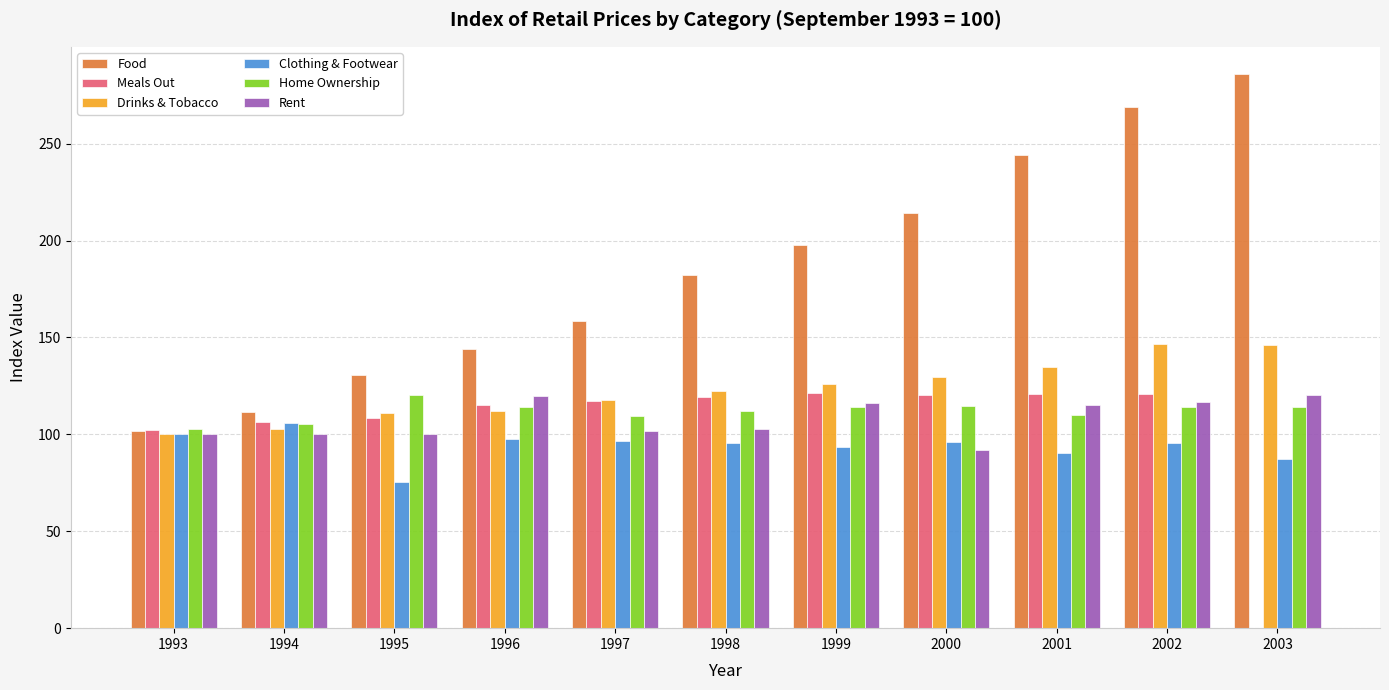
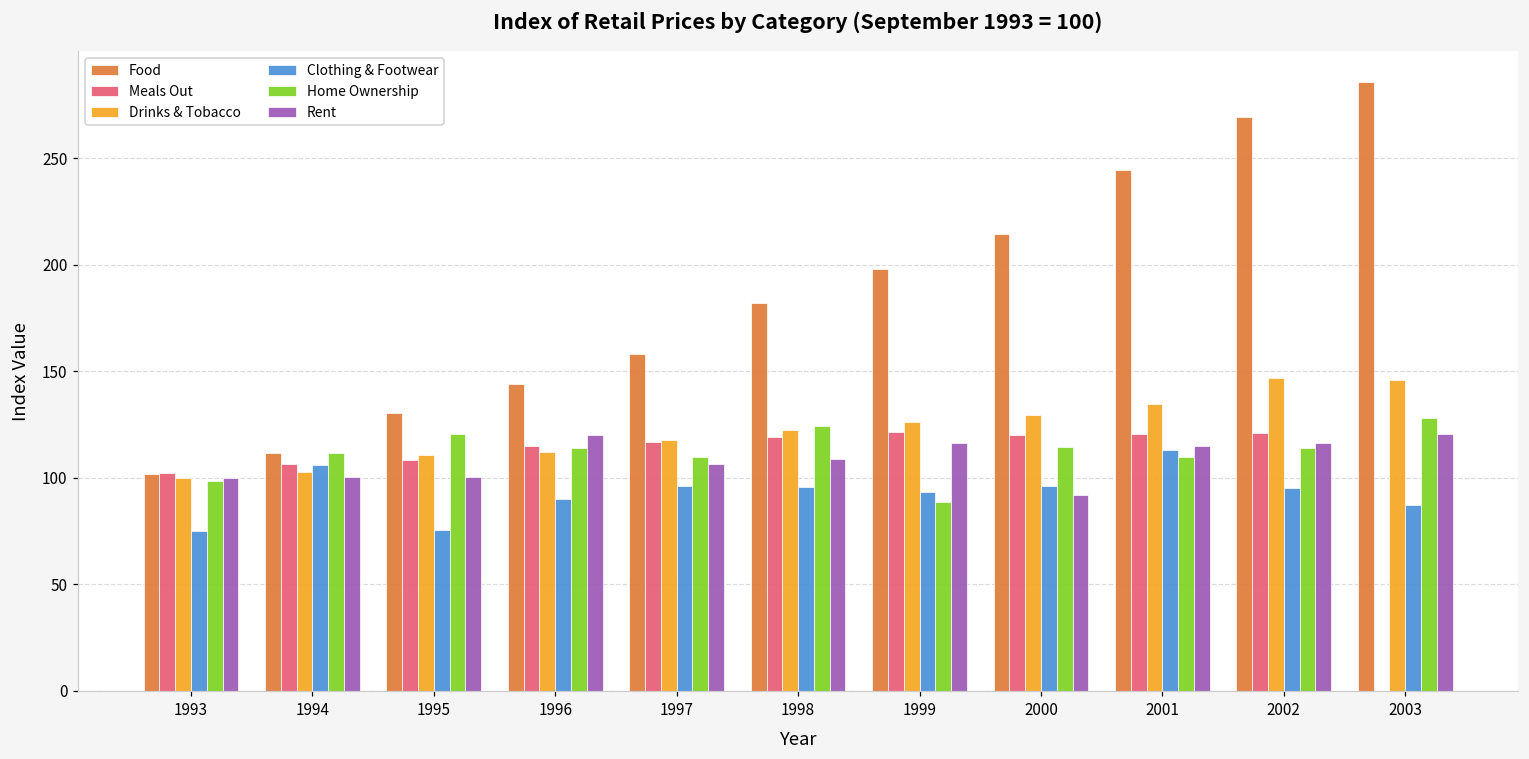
  {
    "Clothing & Footwear": {
-     "1993": 100,
+     "1993": 75,
      "1994": 106,
      "1995": 76,
-     "1996": 98,
+     "1996": 90,
      "1997": 96,
      "1998": 96,
      "1999": 93,
      "2000": 96,
-     "2001": 90,
+     "2001": 113,
      "2002": 95,
      "2003": 87
    },
    "Home Ownership": {
-     "1993": 103,
-     "1994": 105,
+     "1993": 98,
+     "1994": 111,
      "1995": 121,
      "1996": 114,
      "1997": 110,
-     "1998": 112,
-     "1999": 114,
+     "1998": 124,
+     "1999": 89,
      "2000": 114,
      "2001": 110,
      "2002": 114,
-     "2003": 114
+     "2003": 128
    },
    "Rent": {
      "1993": 100,
      "1994": 100,
      "1995": 100,
      "1996": 120,
-     "1997": 102,
-     "1998": 103,
+     "1997": 106,
+     "1998": 109,
      "1999": 116,
      "2000": 92,
      "2001": 115,
      "2002": 117,
      "2003": 120
    }
  }
